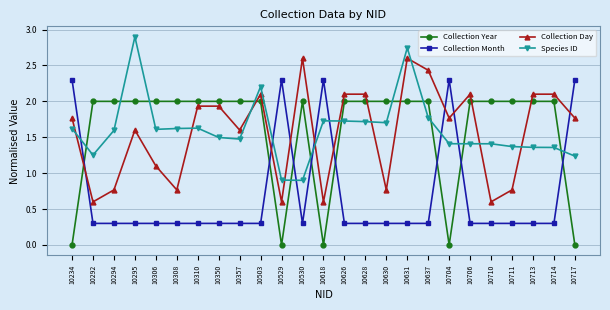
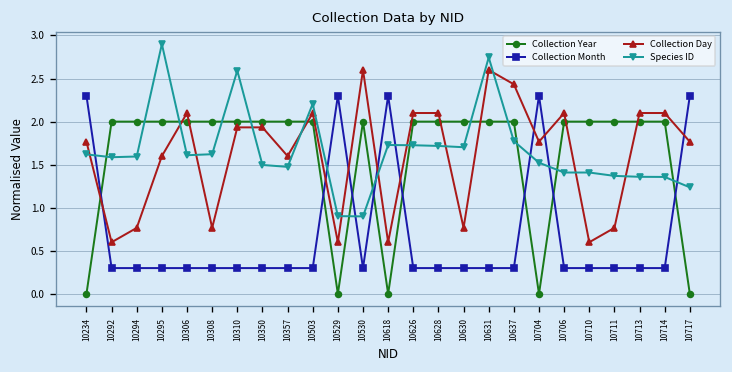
  {
    "Collection Year": {
      "10234": 0.0,
      "10292": 2.0,
      "10294": 2.0,
      "10295": 2.0,
      "10306": 2.0,
      "10308": 2.0,
      "10310": 2.0,
      "10350": 2.0,
      "10357": 2.0,
      "10503": 2.0,
      "10529": 0.0,
      "10530": 2.0,
      "10618": 0.0,
      "10626": 2.0,
      "10628": 2.0,
      "10630": 2.0,
      "10631": 2.0,
      "10637": 2.0,
      "10704": 0.0,
      "10706": 2.0,
      "10710": 2.0,
      "10711": 2.0,
      "10713": 2.0,
      "10714": 2.0,
      "10717": 0.0
    },
    "Collection Month": {
      "10234": 2.3,
      "10292": 0.3,
      "10294": 0.3,
      "10295": 0.3,
      "10306": 0.3,
      "10308": 0.3,
      "10310": 0.3,
      "10350": 0.3,
      "10357": 0.3,
      "10503": 0.3,
      "10529": 2.3,
      "10530": 0.3,
      "10618": 2.3,
      "10626": 0.3,
      "10628": 0.3,
      "10630": 0.3,
      "10631": 0.3,
      "10637": 0.3,
      "10704": 2.3,
      "10706": 0.3,
      "10710": 0.3,
      "10711": 0.3,
      "10713": 0.3,
      "10714": 0.3,
      "10717": 2.3
    },
    "Collection Day": {
      "10234": 1.8,
      "10292": 0.6,
      "10294": 0.8,
      "10295": 1.6,
-     "10306": 1.1,
+     "10306": 2.1,
      "10308": 0.8,
      "10310": 1.9,
      "10350": 1.9,
      "10357": 1.6,
      "10503": 2.1,
      "10529": 0.6,
      "10530": 2.6,
      "10618": 0.6,
      "10626": 2.1,
      "10628": 2.1,
      "10630": 0.8,
      "10631": 2.6,
      "10637": 2.4,
      "10704": 1.8,
      "10706": 2.1,
      "10710": 0.6,
      "10711": 0.8,
      "10713": 2.1,
      "10714": 2.1,
      "10717": 1.8
    },
    "Species ID": {
      "10234": 1.6,
-     "10292": 1.3,
+     "10292": 1.6,
      "10294": 1.6,
      "10295": 2.9,
      "10306": 1.6,
      "10308": 1.6,
-     "10310": 1.6,
+     "10310": 2.6,
      "10350": 1.5,
      "10357": 1.5,
      "10503": 2.2,
      "10529": 0.9,
      "10530": 0.9,
      "10618": 1.7,
      "10626": 1.7,
      "10628": 1.7,
      "10630": 1.7,
      "10631": 2.7,
      "10637": 1.8,
-     "10704": 1.4,
+     "10704": 1.5,
      "10706": 1.4,
      "10710": 1.4,
      "10711": 1.4,
      "10713": 1.4,
      "10714": 1.4,
      "10717": 1.2
    }
  }
